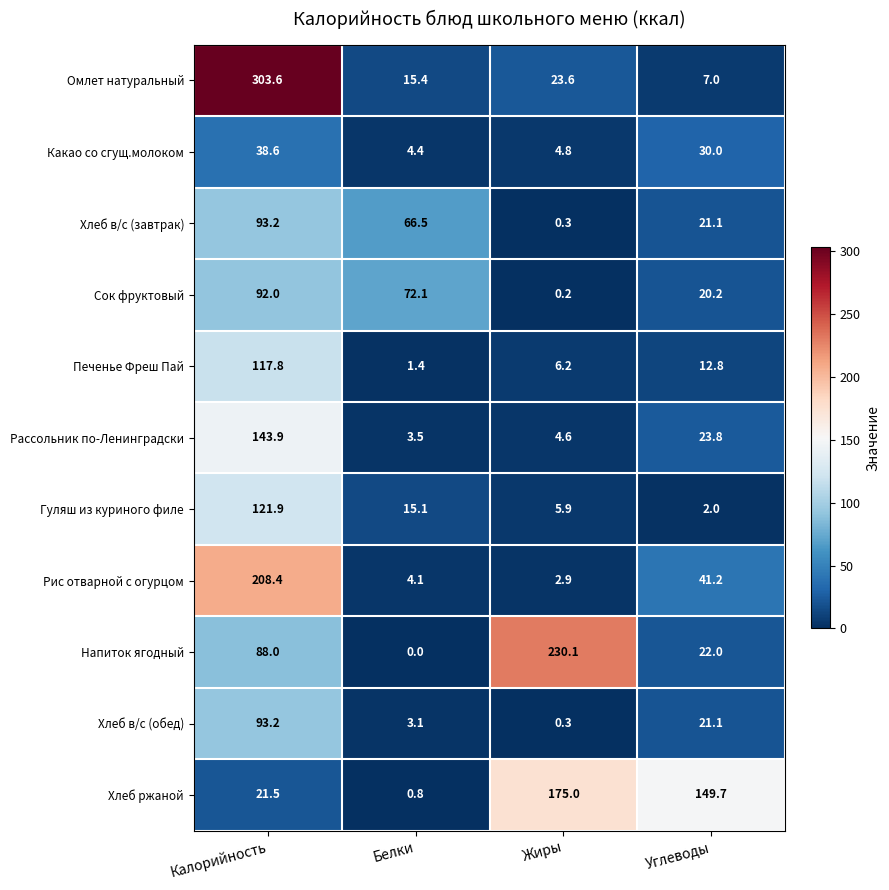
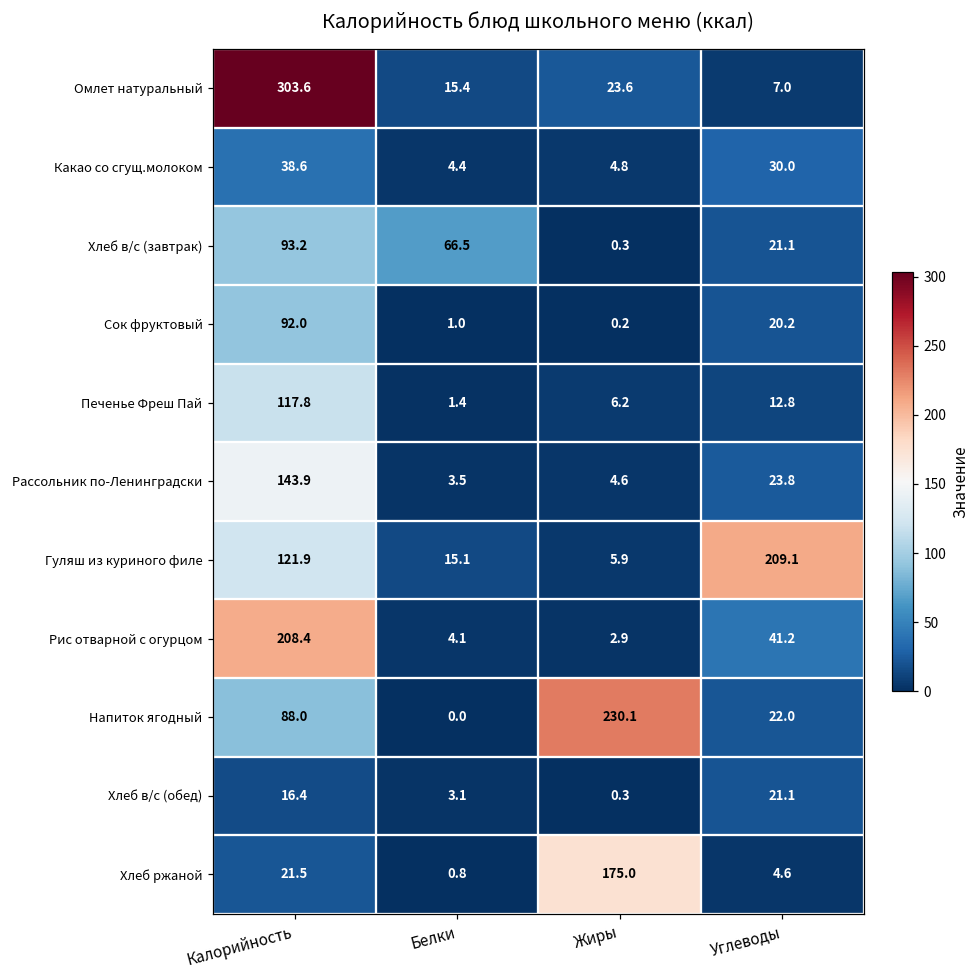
  {
    "Омлет натуральный": {
      "Калорийность": 303.6,
      "Белки": 15.4,
      "Жиры": 23.6,
      "Углеводы": 7.0
    },
    "Какао со сгущ.молоком": {
      "Калорийность": 38.6,
      "Белки": 4.4,
      "Жиры": 4.8,
      "Углеводы": 30.0
    },
    "Хлеб в/с (завтрак)": {
      "Калорийность": 93.2,
      "Белки": 66.5,
      "Жиры": 0.3,
      "Углеводы": 21.1
    },
    "Сок фруктовый": {
      "Калорийность": 92.0,
-     "Белки": 72.1,
+     "Белки": 1.0,
      "Жиры": 0.2,
      "Углеводы": 20.2
    },
    "Печенье Фреш Пай": {
      "Калорийность": 117.8,
      "Белки": 1.4,
      "Жиры": 6.2,
      "Углеводы": 12.8
    },
    "Рассольник по-Ленинградски": {
      "Калорийность": 143.9,
      "Белки": 3.5,
      "Жиры": 4.6,
      "Углеводы": 23.8
    },
    "Гуляш из куриного филе": {
      "Калорийность": 121.9,
      "Белки": 15.1,
      "Жиры": 5.9,
-     "Углеводы": 2.0
+     "Углеводы": 209.1
    },
    "Рис отварной с огурцом": {
      "Калорийность": 208.4,
      "Белки": 4.1,
      "Жиры": 2.9,
      "Углеводы": 41.2
    },
    "Напиток ягодный": {
      "Калорийность": 88.0,
      "Белки": 0.0,
      "Жиры": 230.1,
      "Углеводы": 22.0
    },
    "Хлеб в/с (обед)": {
-     "Калорийность": 93.2,
+     "Калорийность": 16.4,
      "Белки": 3.1,
      "Жиры": 0.3,
      "Углеводы": 21.1
    },
    "Хлеб ржаной": {
      "Калорийность": 21.5,
      "Белки": 0.8,
      "Жиры": 175.0,
-     "Углеводы": 149.7
+     "Углеводы": 4.6
    }
  }
